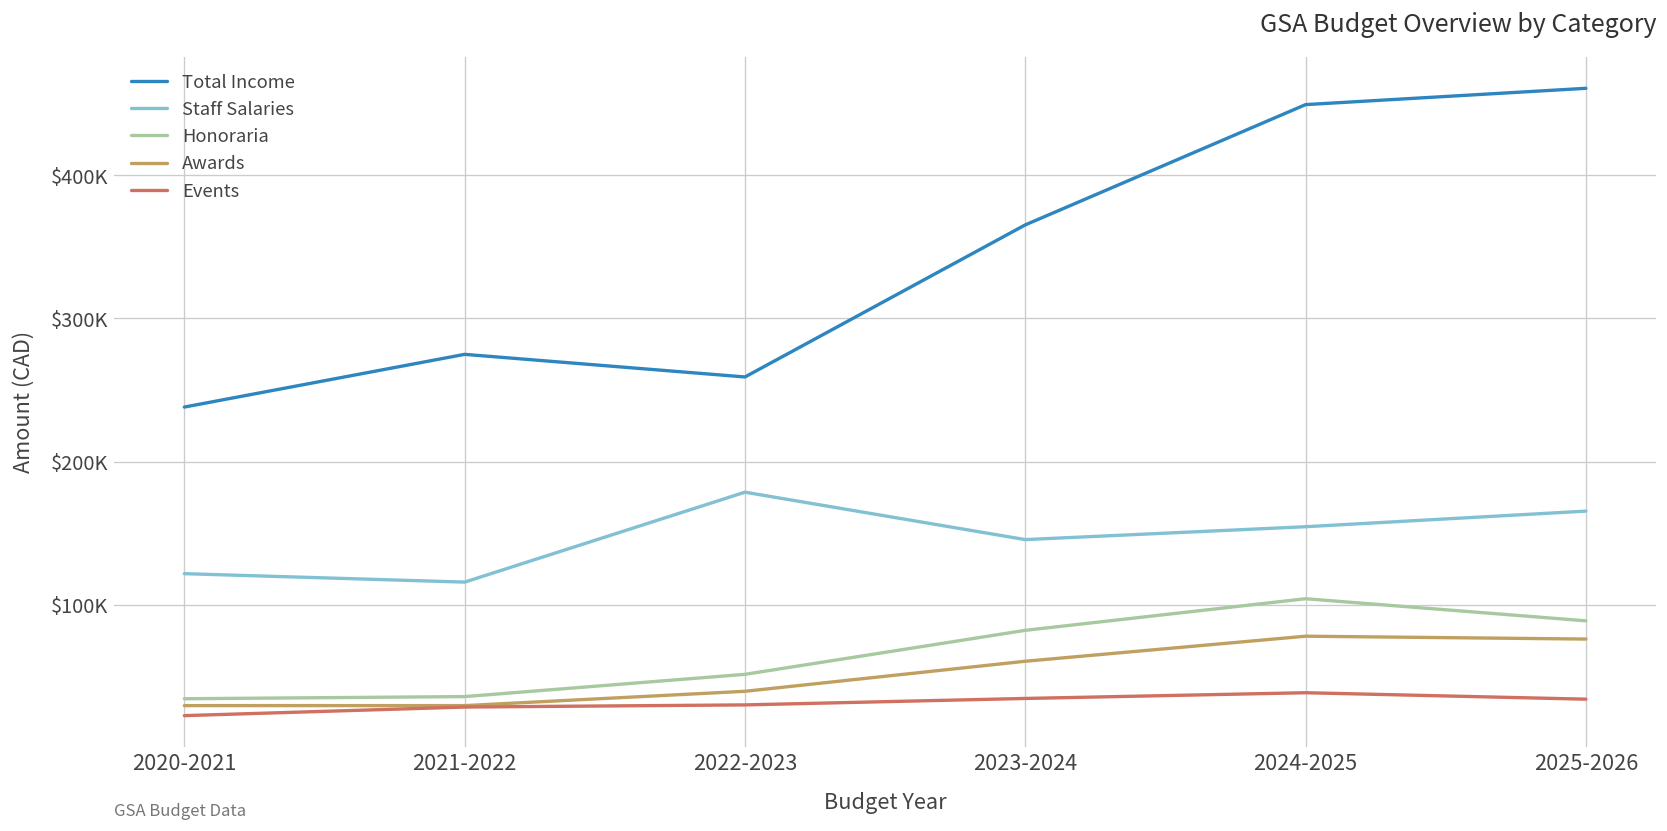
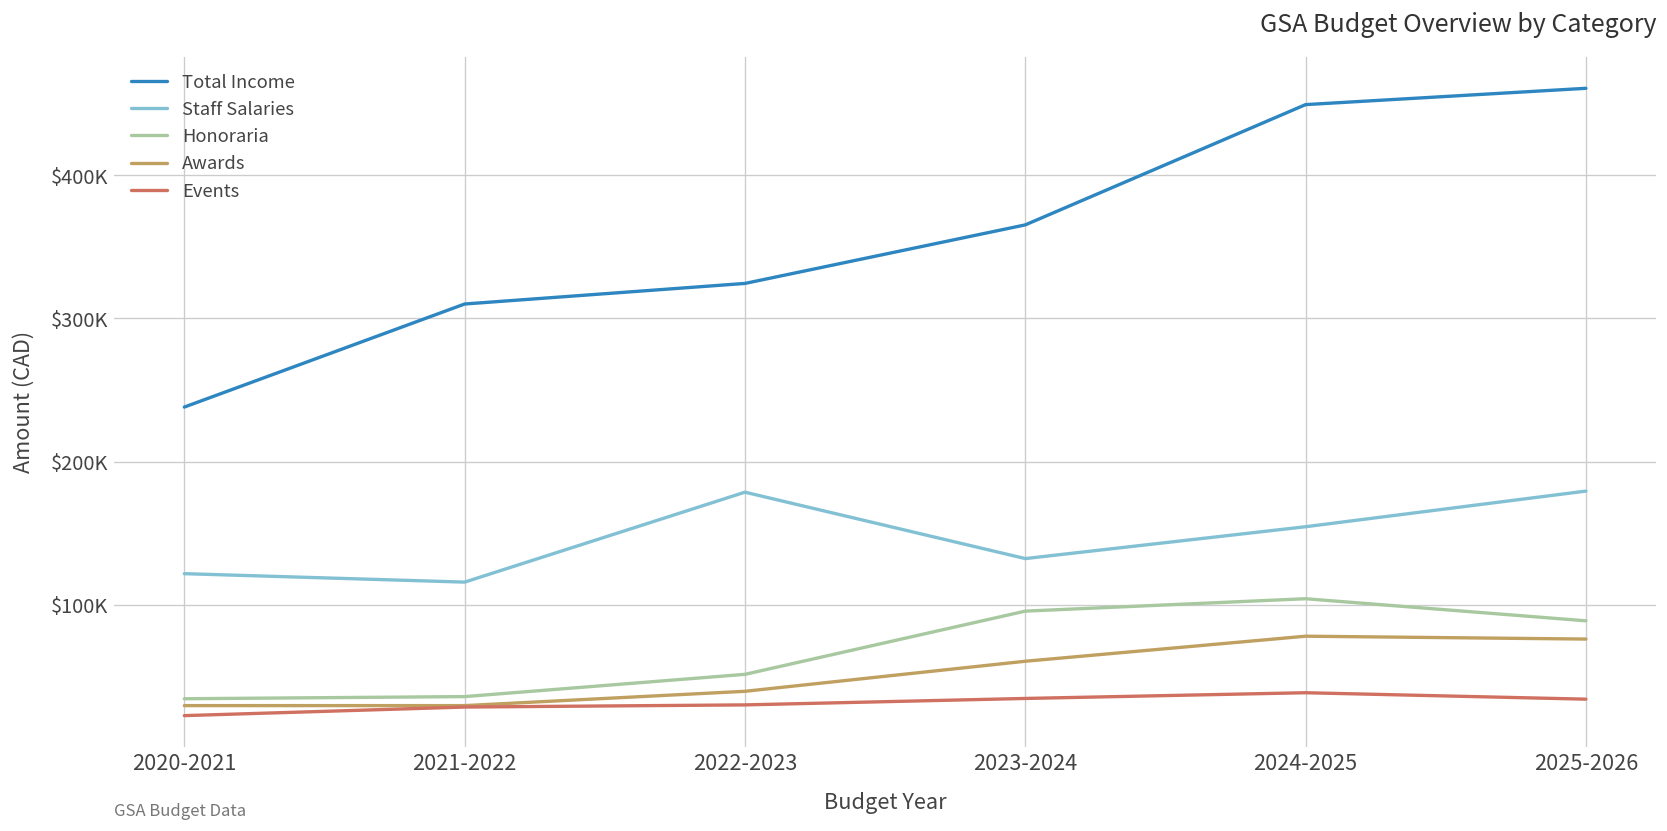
  {
    "Total Income": {
      "2020-2021": "$238000",
-     "2021-2022": "$275000",
-     "2022-2023": "$259000",
+     "2021-2022": "$310000",
+     "2022-2023": "$325000",
      "2023-2024": "$365000",
      "2024-2025": "$449000",
      "2025-2026": "$461000"
    },
    "Staff Salaries": {
      "2020-2021": "$122000",
      "2021-2022": "$116000",
      "2022-2023": "$179000",
-     "2023-2024": "$146000",
+     "2023-2024": "$132000",
      "2024-2025": "$155000",
-     "2025-2026": "$165000"
+     "2025-2026": "$179000"
    },
    "Honoraria": {
      "2020-2021": "$34000",
      "2021-2022": "$36000",
      "2022-2023": "$51000",
-     "2023-2024": "$82000",
+     "2023-2024": "$96000",
      "2024-2025": "$104000",
      "2025-2026": "$89000"
    }
  }
